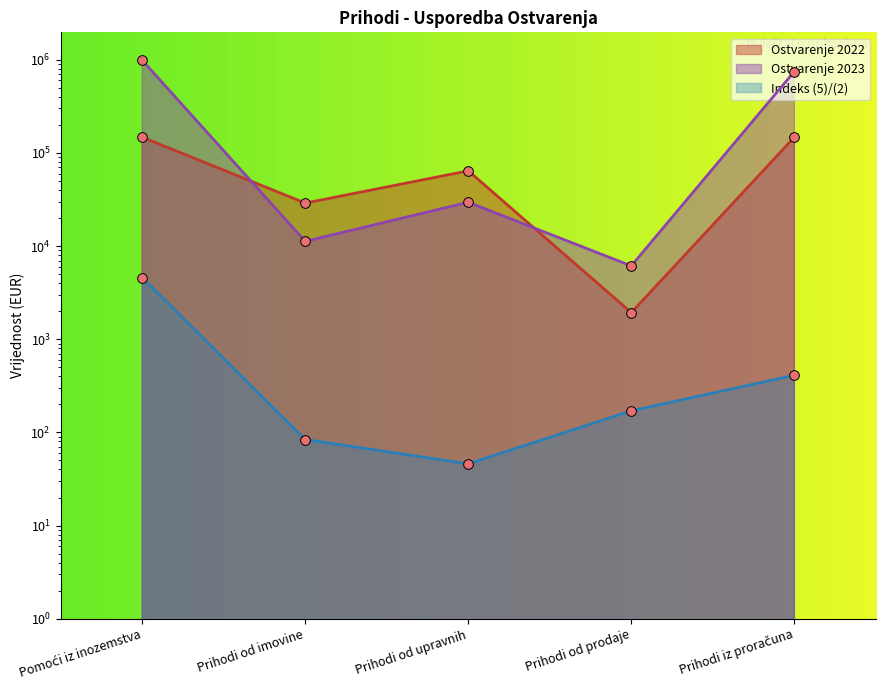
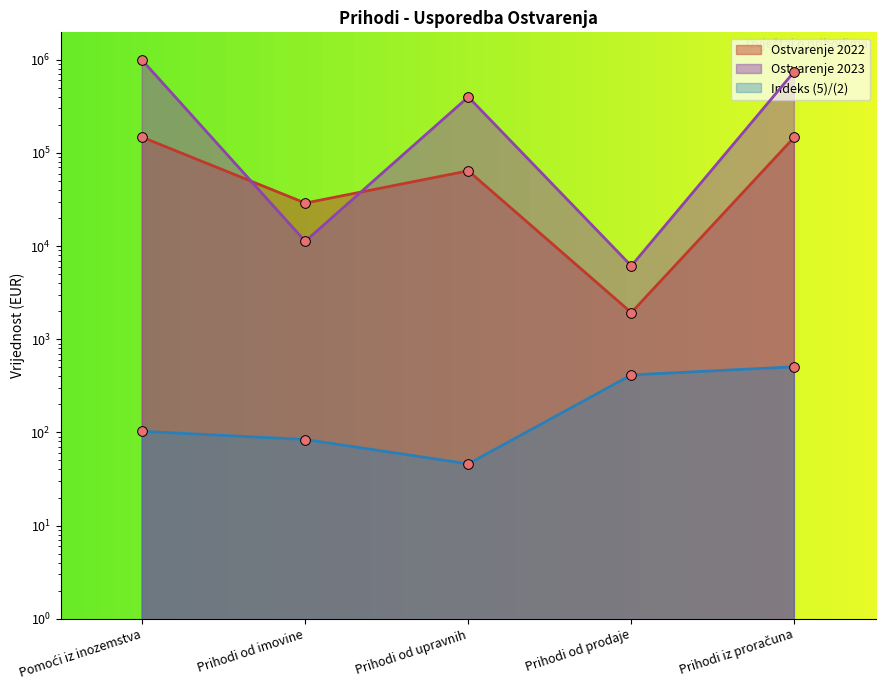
  {
    "Ostvarenje 2022": {
      "Pomoći iz inozemstva": 150000,
      "Prihodi od imovine": 29000,
      "Prihodi od upravnih": 60000,
      "Prihodi od prodaje": 1900,
      "Prihodi iz proračuna": 150000
    },
    "Ostvarenje 2023": {
      "Pomoći iz inozemstva": 1000000,
      "Prihodi od imovine": 11000,
-     "Prihodi od upravnih": 30000,
+     "Prihodi od upravnih": 400000,
      "Prihodi od prodaje": 6000
    },
    "Indeks (5)/(2)": {
-     "Pomoći iz inozemstva": 5000,
+     "Pomoći iz inozemstva": 100,
      "Prihodi od imovine": 80,
      "Prihodi od upravnih": 50,
-     "Prihodi od prodaje": 170,
-     "Prihodi iz proračuna": 400
+     "Prihodi od prodaje": 400,
+     "Prihodi iz proračuna": 500
    }
  }
